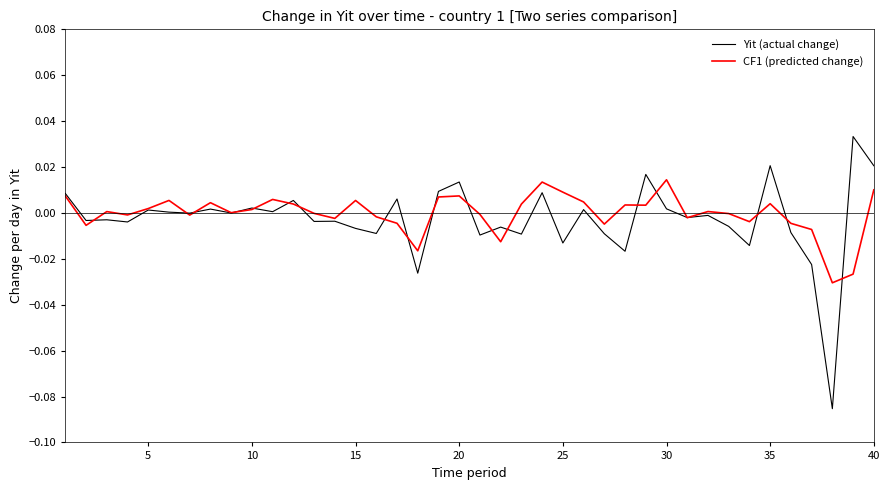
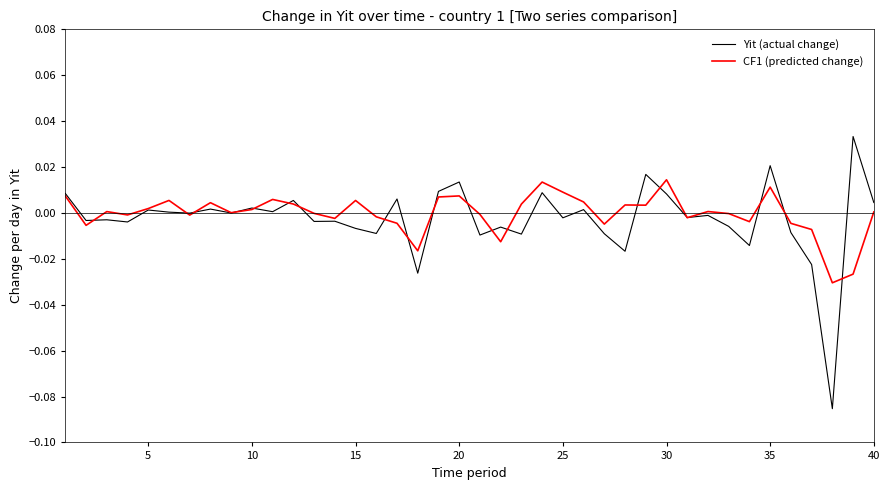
  {
    "Yit (actual change)": {
      "15": -0.007,
      "20": 0.013,
-     "25": -0.013,
-     "30": 0.002,
+     "25": -0.002,
+     "30": 0.008,
      "35": 0.021,
-     "40": 0.021
+     "40": 0.005
    },
    "CF1 (predicted change)": {
      "15": 0.005,
      "20": 0.007,
      "25": 0.009,
      "30": 0.014,
-     "35": 0.004,
-     "40": 0.010
+     "35": 0.011,
+     "40": 0.000
    }
  }
